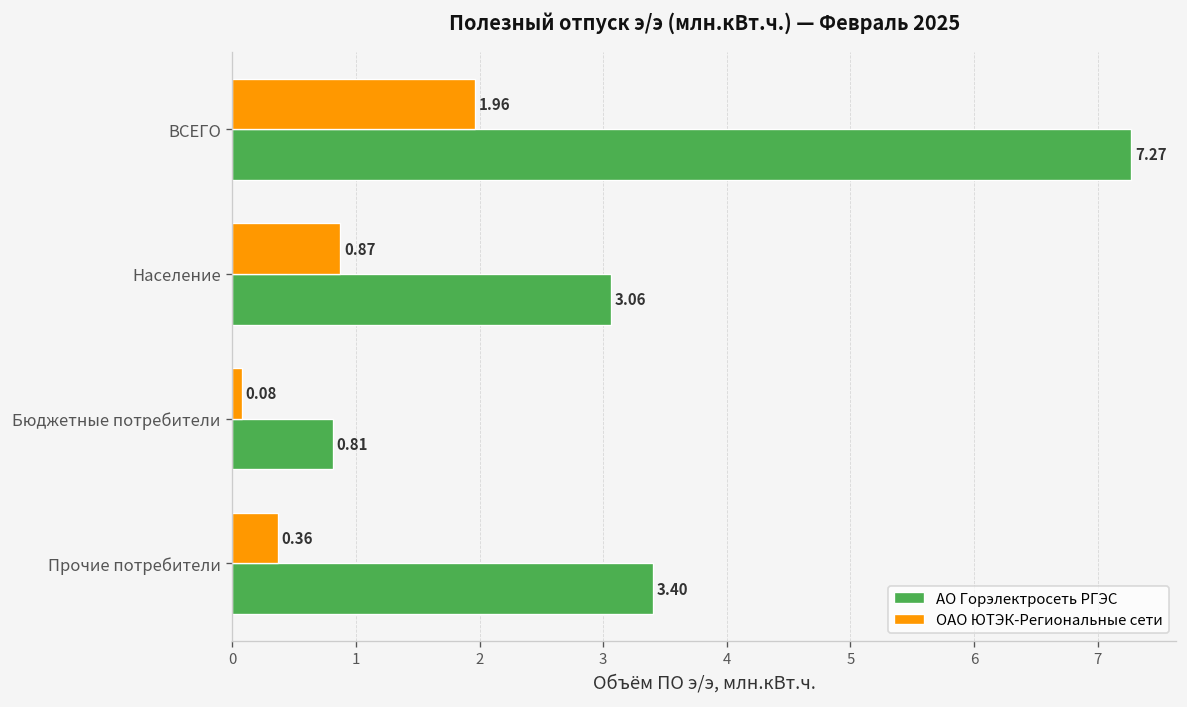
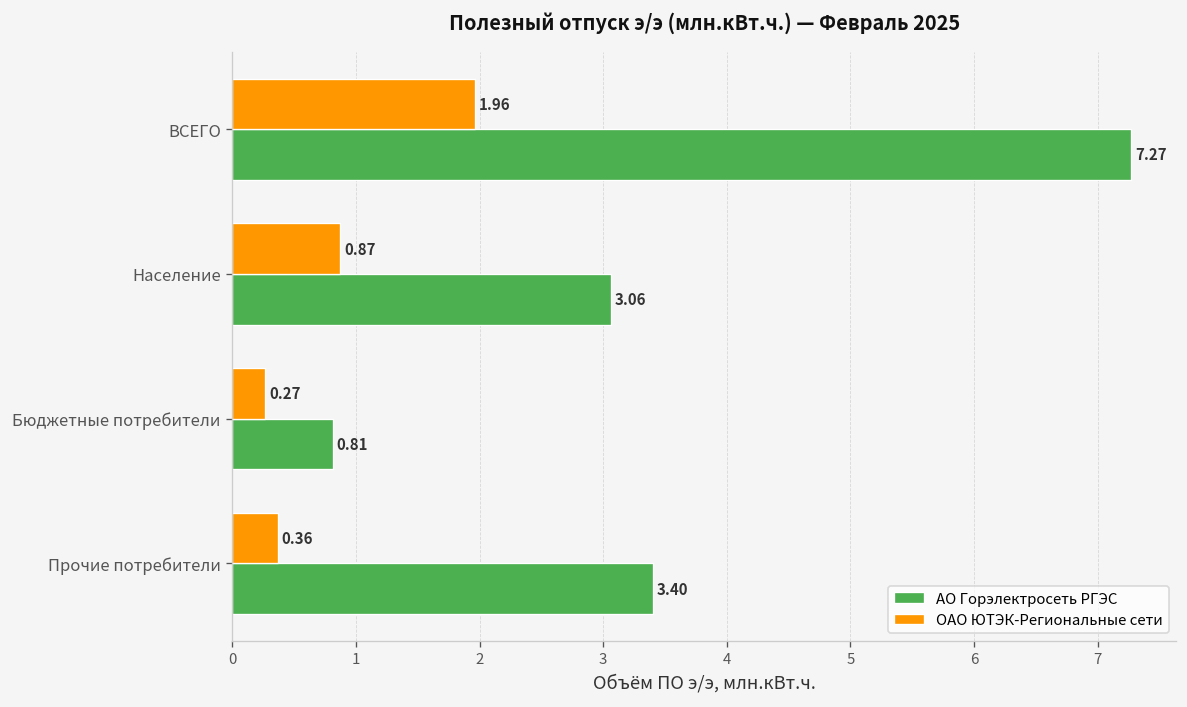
  {
    "АО Горэлектросеть РГЭС": {
      "ВСЕГО": 7.27,
      "Население": 3.06,
      "Бюджетные потребители": 0.81,
      "Прочие потребители": 3.40
    },
    "ОАО ЮТЭК-Региональные сети": {
      "ВСЕГО": 1.96,
      "Население": 0.87,
-     "Бюджетные потребители": 0.08,
+     "Бюджетные потребители": 0.27,
      "Прочие потребители": 0.36
    }
  }
